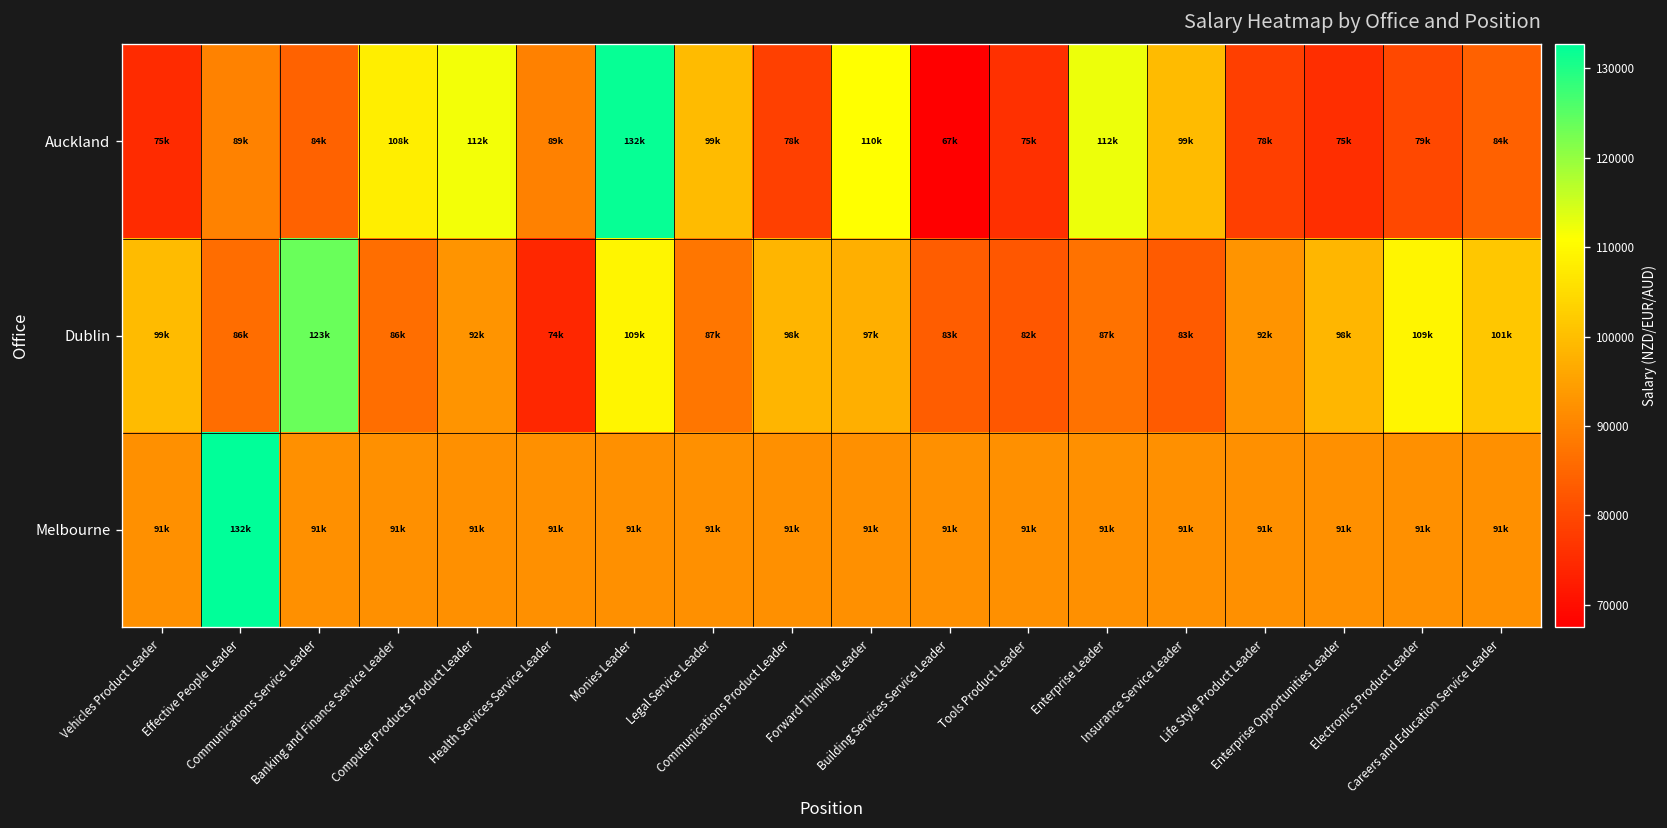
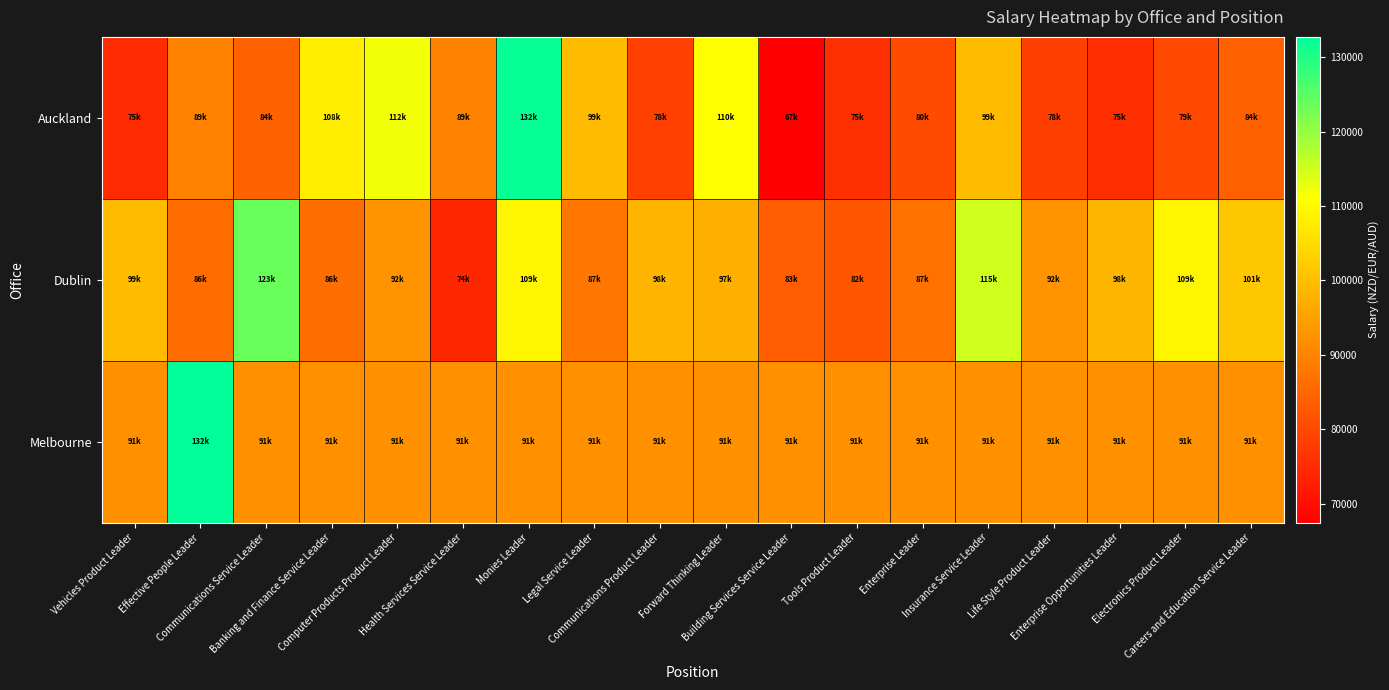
  {
    "Auckland": {
      "Vehicles Product Leader": "75k",
      "Effective People Leader": "89k",
      "Communications Service Leader": "84k",
      "Banking and Finance Service Leader": "108k",
      "Computer Products Product Leader": "112k",
      "Health Services Service Leader": "89k",
      "Monies Leader": "132k",
      "Legal Service Leader": "99k",
      "Communications Product Leader": "78k",
      "Forward Thinking Leader": "110k",
      "Building Services Service Leader": "67k",
      "Tools Product Leader": "75k",
-     "Enterprise Leader": "112k",
+     "Enterprise Leader": "80k",
      "Insurance Service Leader": "99k",
      "Life Style Product Leader": "78k",
      "Enterprise Opportunities Leader": "75k",
      "Electronics Product Leader": "79k",
      "Careers and Education Service Leader": "84k"
    },
    "Dublin": {
      "Vehicles Product Leader": "99k",
      "Effective People Leader": "86k",
      "Communications Service Leader": "123k",
      "Banking and Finance Service Leader": "86k",
      "Computer Products Product Leader": "92k",
      "Health Services Service Leader": "74k",
      "Monies Leader": "109k",
      "Legal Service Leader": "87k",
      "Communications Product Leader": "98k",
      "Forward Thinking Leader": "97k",
      "Building Services Service Leader": "83k",
      "Tools Product Leader": "82k",
      "Enterprise Leader": "87k",
-     "Insurance Service Leader": "83k",
+     "Insurance Service Leader": "115k",
      "Life Style Product Leader": "92k",
      "Enterprise Opportunities Leader": "98k",
      "Electronics Product Leader": "109k",
      "Careers and Education Service Leader": "101k"
    },
    "Melbourne": {
      "Vehicles Product Leader": "91k",
      "Effective People Leader": "132k",
      "Communications Service Leader": "91k",
      "Banking and Finance Service Leader": "91k",
      "Computer Products Product Leader": "91k",
      "Health Services Service Leader": "91k",
      "Monies Leader": "91k",
      "Legal Service Leader": "91k",
      "Communications Product Leader": "91k",
      "Forward Thinking Leader": "91k",
      "Building Services Service Leader": "91k",
      "Tools Product Leader": "91k",
      "Enterprise Leader": "91k",
      "Insurance Service Leader": "91k",
      "Life Style Product Leader": "91k",
      "Enterprise Opportunities Leader": "91k",
      "Electronics Product Leader": "91k",
      "Careers and Education Service Leader": "91k"
    }
  }
